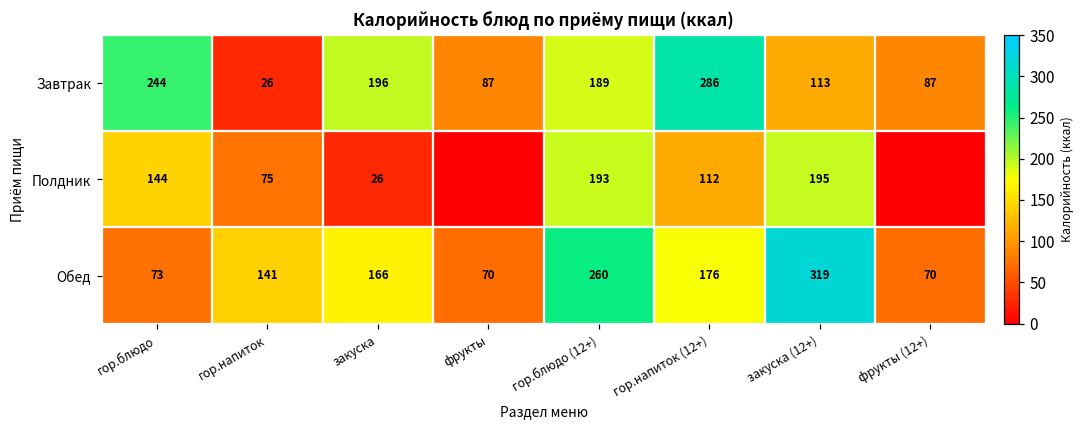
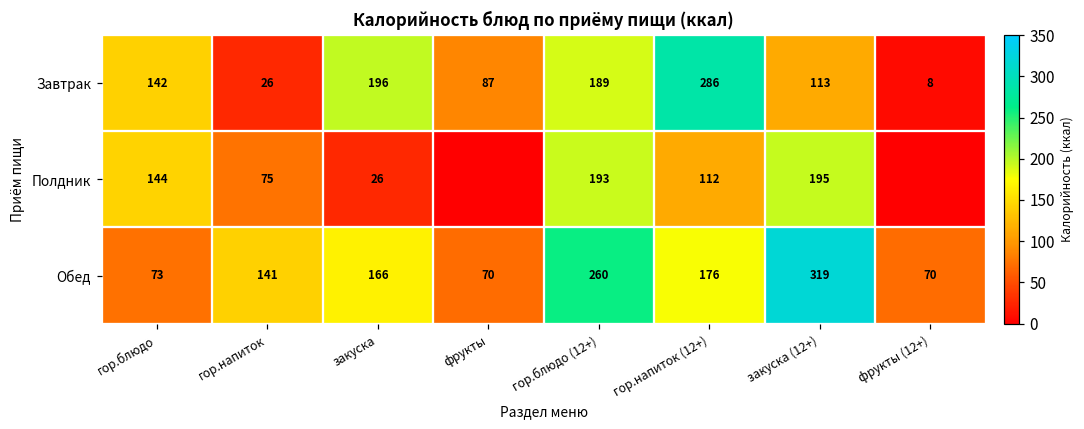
  {
    "Завтрак": {
-     "гор.блюдо": 244,
+     "гор.блюдо": 142,
      "гор.напиток": 26,
      "закуска": 196,
      "фрукты": 87,
      "гор.блюдо (12+)": 189,
      "гор.напиток (12+)": 286,
      "закуска (12+)": 113,
-     "фрукты (12+)": 87
+     "фрукты (12+)": 8
    },
    "Полдник": {
      "гор.блюдо": 144,
      "гор.напиток": 75,
      "закуска": 26,
      "гор.блюдо (12+)": 193,
      "гор.напиток (12+)": 112,
      "закуска (12+)": 195
    },
    "Обед": {
      "гор.блюдо": 73,
      "гор.напиток": 141,
      "закуска": 166,
      "фрукты": 70,
      "гор.блюдо (12+)": 260,
      "гор.напиток (12+)": 176,
      "закуска (12+)": 319,
      "фрукты (12+)": 70
    }
  }
